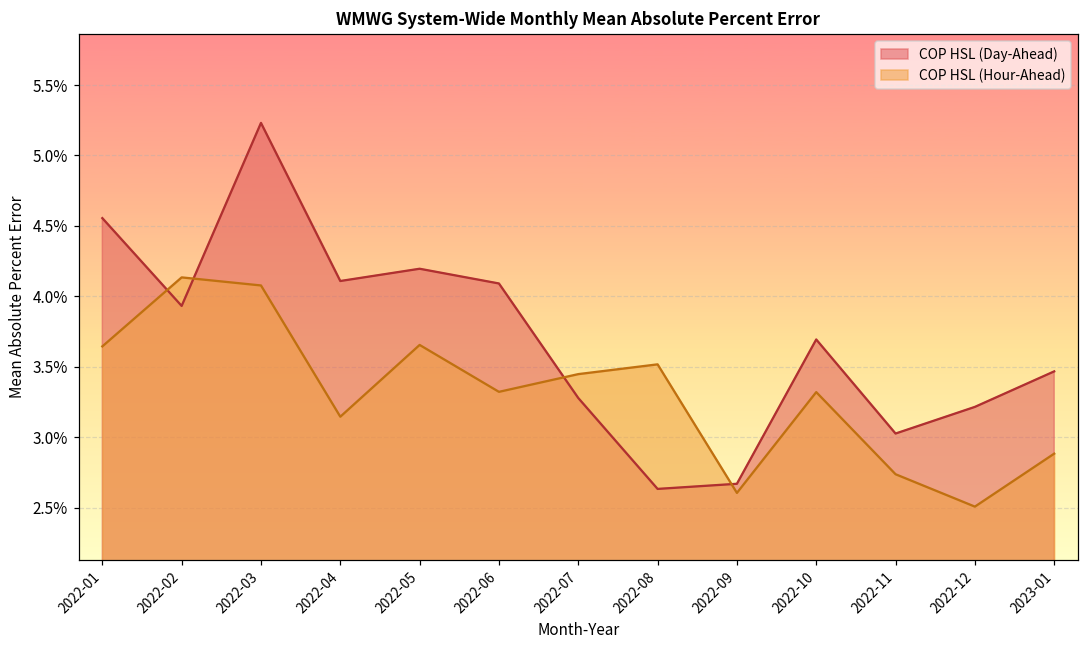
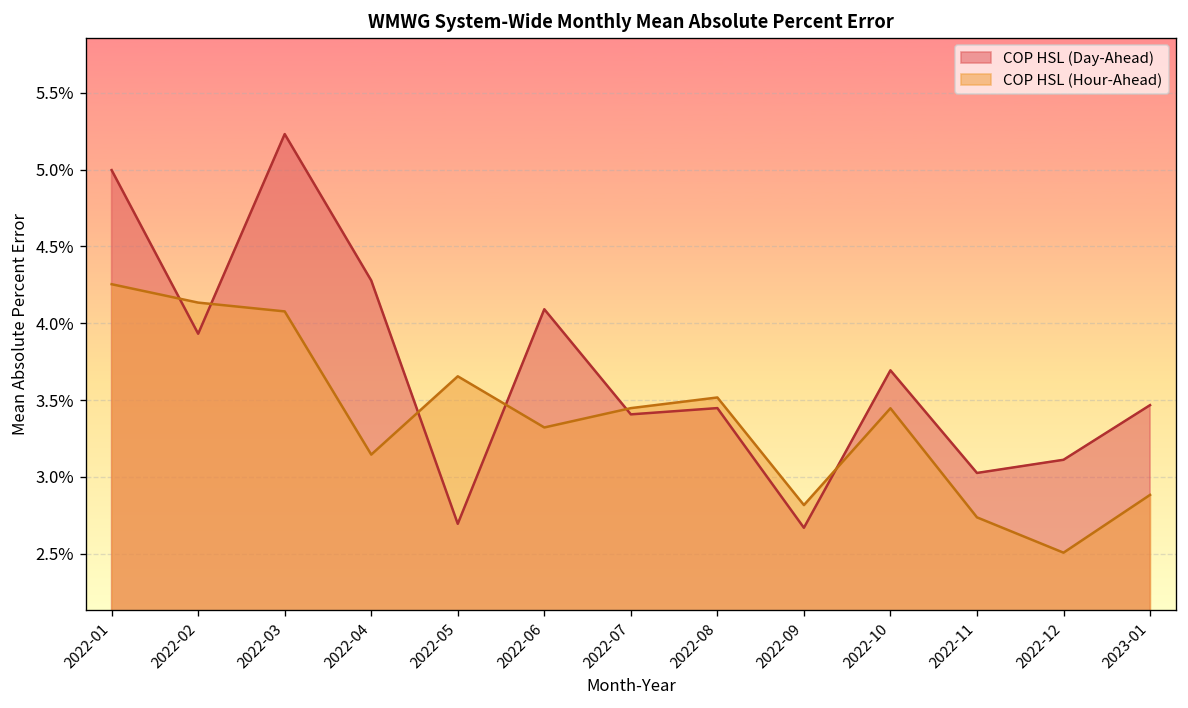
  {
    "COP HSL (Day-Ahead)": {
-     "2022-01": "4.56%",
+     "2022-01": "5.00%",
      "2022-02": "3.93%",
      "2022-03": "5.23%",
-     "2022-04": "4.11%",
-     "2022-05": "4.20%",
+     "2022-04": "4.28%",
+     "2022-05": "2.70%",
      "2022-06": "4.09%",
-     "2022-07": "3.28%",
-     "2022-08": "2.63%",
+     "2022-07": "3.41%",
+     "2022-08": "3.45%",
      "2022-09": "2.67%",
      "2022-10": "3.69%",
      "2022-11": "3.03%",
-     "2022-12": "3.22%",
+     "2022-12": "3.11%",
      "2023-01": "3.47%"
    },
    "COP HSL (Hour-Ahead)": {
-     "2022-01": "3.64%",
+     "2022-01": "4.25%",
      "2022-02": "4.13%",
      "2022-03": "4.08%",
      "2022-04": "3.15%",
      "2022-05": "3.66%",
      "2022-06": "3.32%",
      "2022-07": "3.45%",
      "2022-08": "3.52%",
-     "2022-09": "2.60%",
-     "2022-10": "3.32%",
+     "2022-09": "2.82%",
+     "2022-10": "3.45%",
      "2022-11": "2.74%",
      "2022-12": "2.51%",
      "2023-01": "2.88%"
    }
  }
